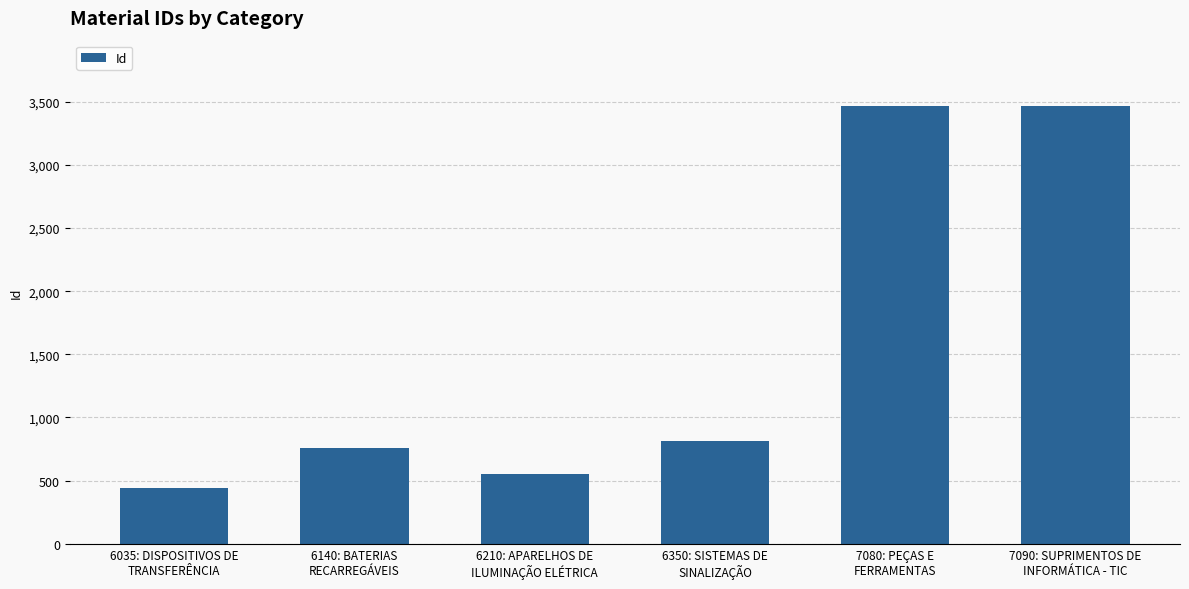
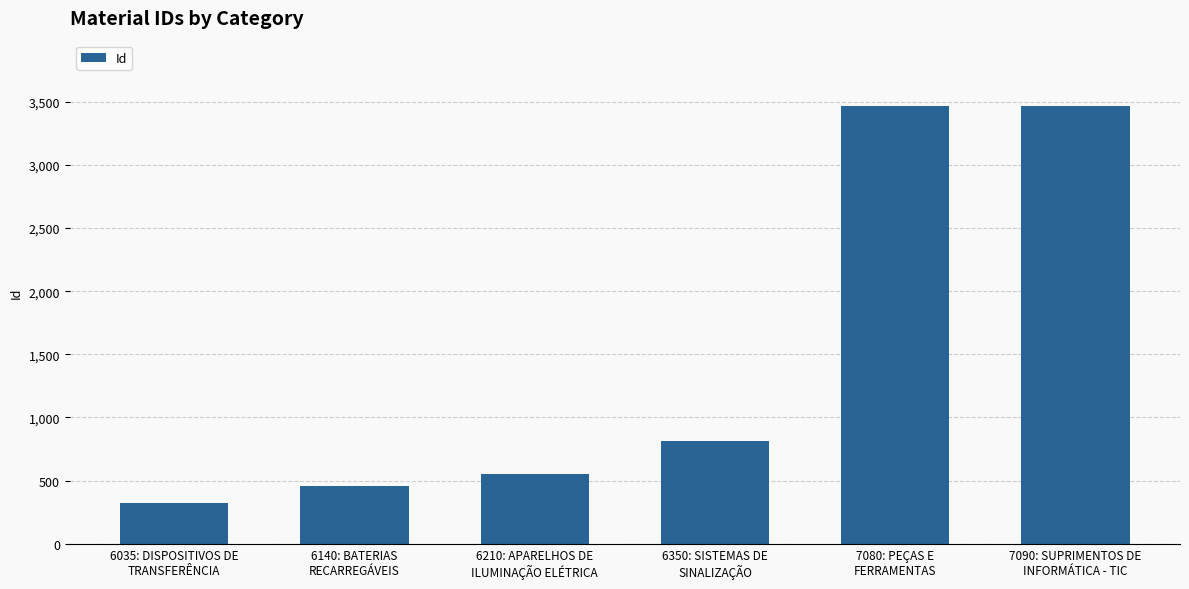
  {
-   "6035: DISPOSITIVOS DE TRANSFERÊNCIA": "440",
-   "6140: BATERIAS RECARREGÁVEIS": "760",
+   "6035: DISPOSITIVOS DE TRANSFERÊNCIA": "330",
+   "6140: BATERIAS RECARREGÁVEIS": "460",
    "6210: APARELHOS DE ILUMINAÇÃO ELÉTRICA": "550",
    "6350: SISTEMAS DE SINALIZAÇÃO": "810",
    "7080: PEÇAS E FERRAMENTAS": "3,460",
    "7090: SUPRIMENTOS DE INFORMÁTICA - TIC": "3,460"
  }
